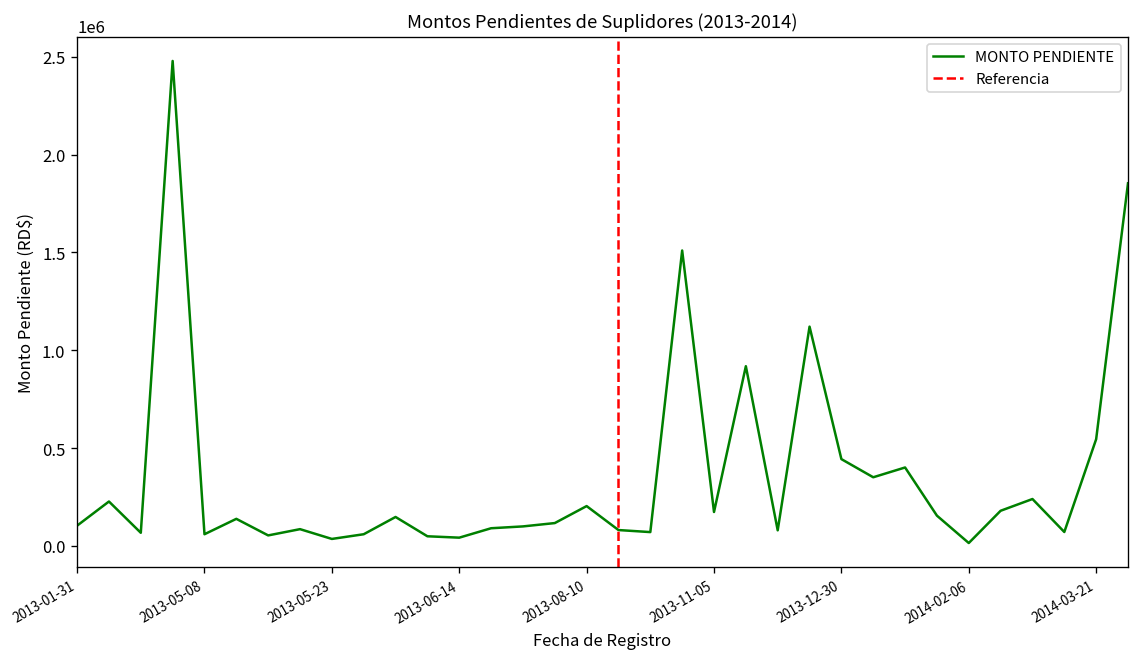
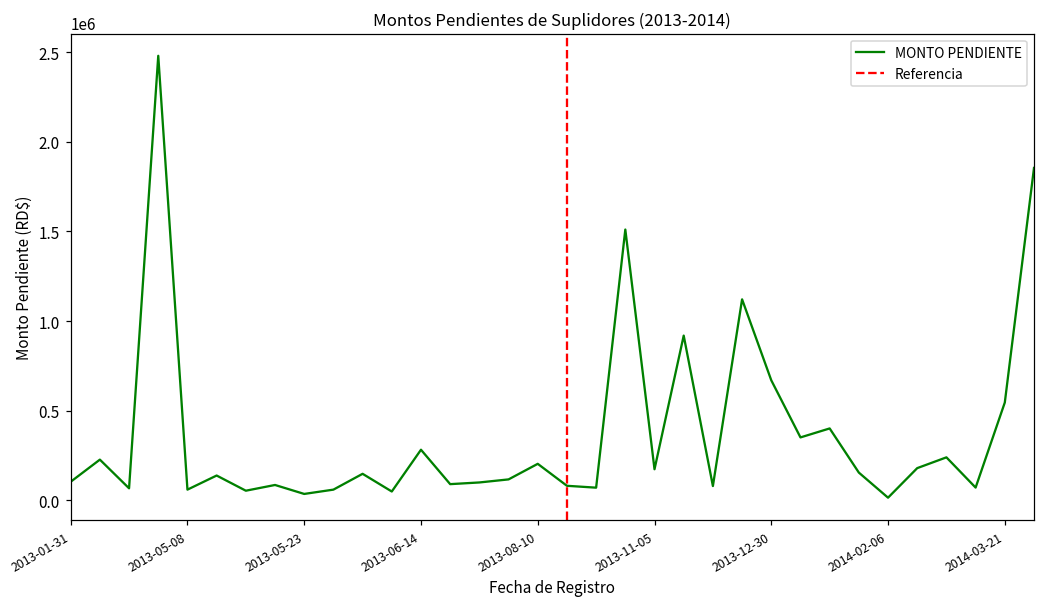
  {
-   "2013-06-14": 40000,
+   "2013-06-14": 280000,
    "2013-11-05": 170000,
-   "2013-12-30": 440000,
+   "2013-12-30": 670000,
    "2014-02-06": 20000,
    "2014-03-21": 550000
  }
